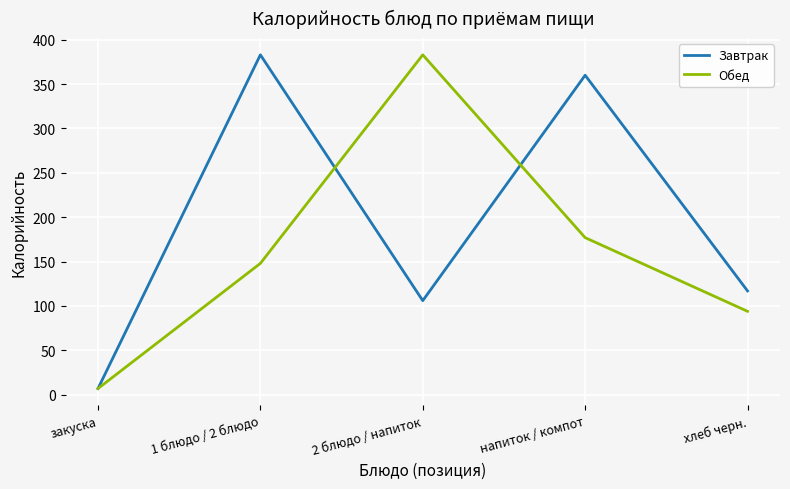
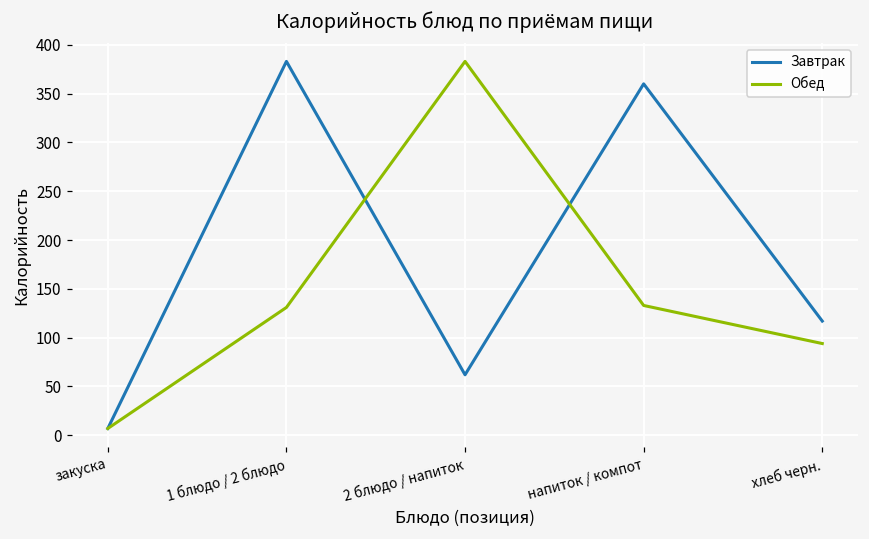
  {
    "Завтрак": {
      "1 блюдо / 2 блюдо": 380,
-     "2 блюдо / напиток": 110,
+     "2 блюдо / напиток": 60,
      "напиток / компот": 360,
      "хлеб черн.": 120
    },
    "Обед": {
-     "1 блюдо / 2 блюдо": 150,
+     "1 блюдо / 2 блюдо": 130,
      "2 блюдо / напиток": 380,
-     "напиток / компот": 180,
+     "напиток / компот": 130,
      "хлеб черн.": 90
    }
  }
